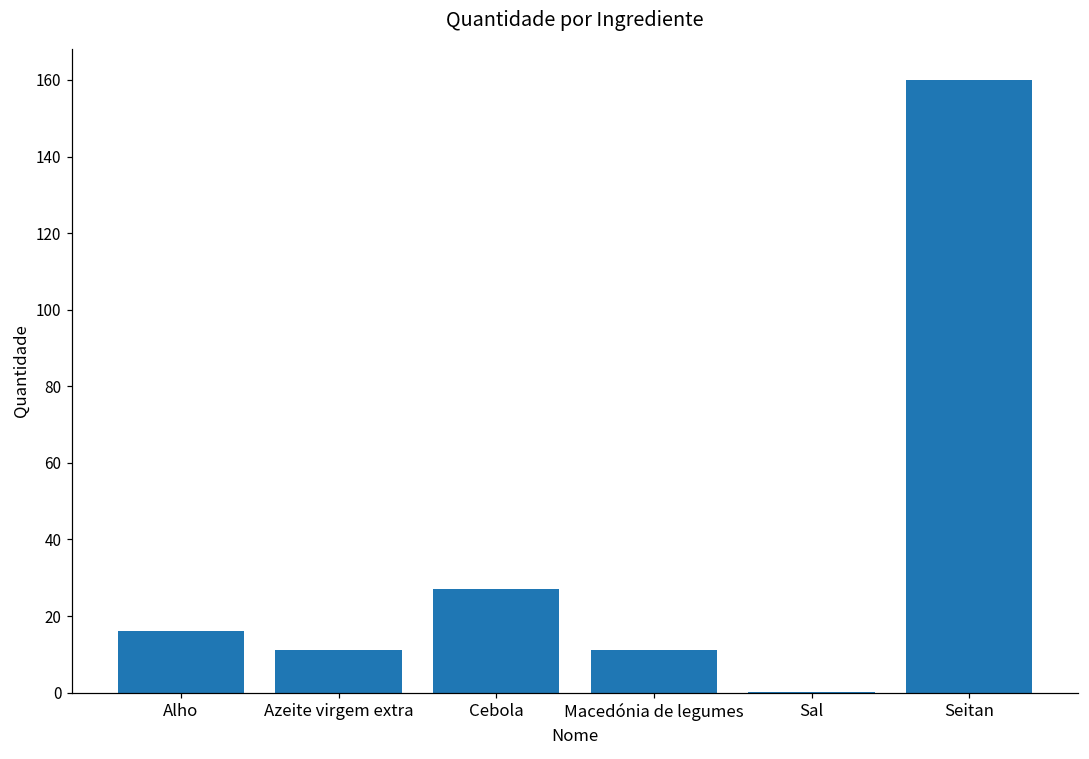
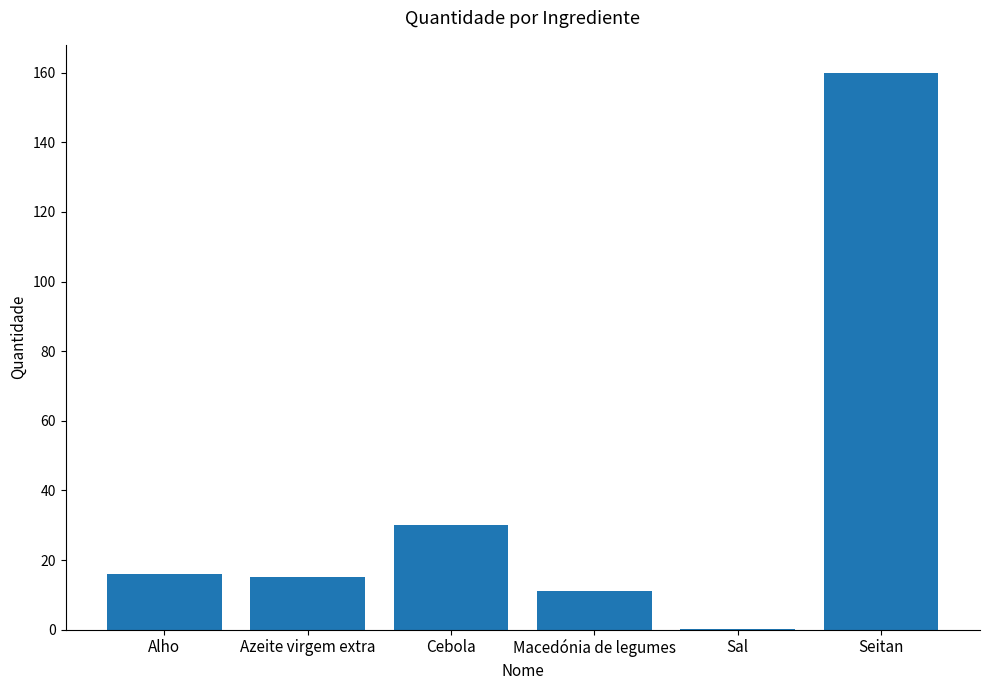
  {
    "Alho": 16,
-   "Azeite virgem extra": 11,
-   "Cebola": 27,
+   "Azeite virgem extra": 15,
+   "Cebola": 30,
    "Macedónia de legumes": 11,
    "Seitan": 160
  }
